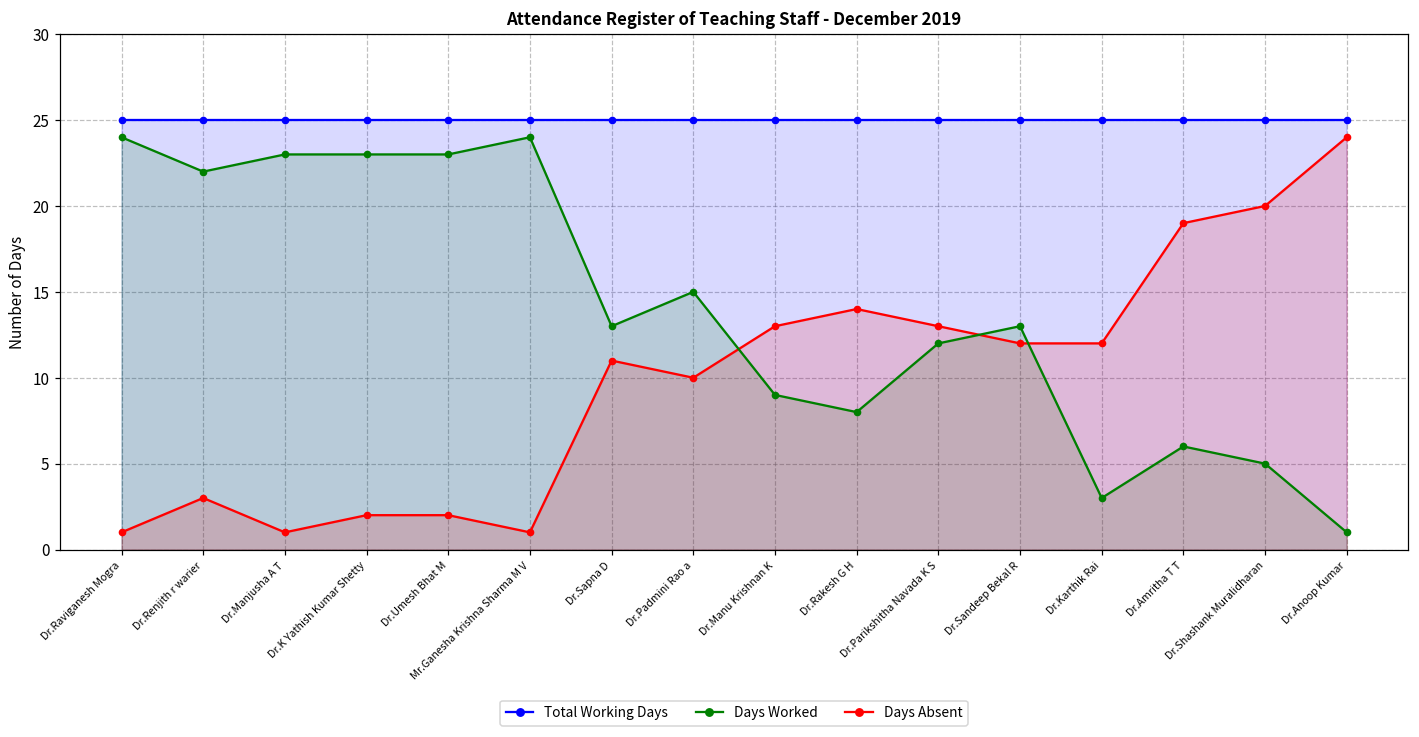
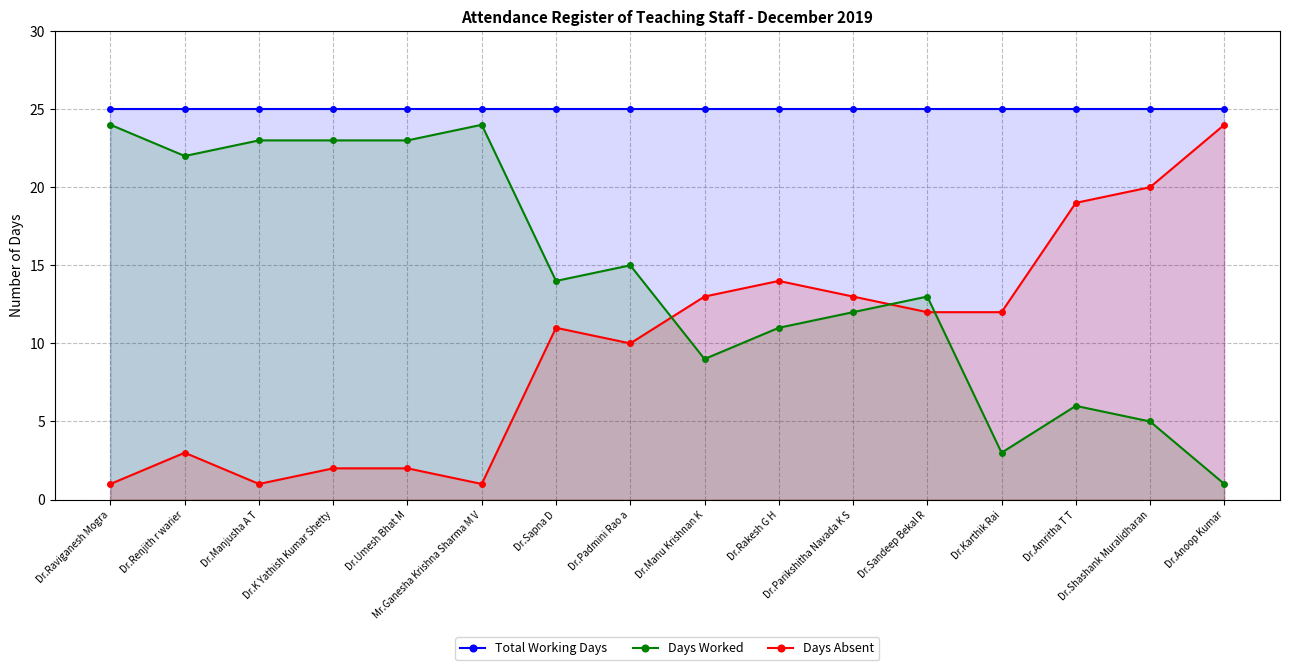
  {
    "Total Working Days": {
      "Dr.Raviganesh Mogra": 25,
      "Dr.Renjith r warier": 25,
      "Dr.Manjusha A T": 25,
      "Dr.K Yathish Kumar Shetty": 25,
      "Dr.Umesh Bhat M": 25,
      "Mr.Ganesha Krishna Sharma M V": 25,
      "Dr.Sapna D": 25,
      "Dr.Padmini Rao a": 25,
      "Dr.Manu Krishnan K": 25,
      "Dr.Rakesh G H": 25,
      "Dr.Parikshitha Navada K S": 25,
      "Dr.Sandeep Bekal R": 25,
      "Dr.Karthik Rai": 25,
      "Dr.Amritha T T": 25,
      "Dr.Shashank Muralidharan": 25,
      "Dr.Anoop Kumar": 25
    },
    "Days Worked": {
      "Dr.Raviganesh Mogra": 24,
      "Dr.Renjith r warier": 22,
      "Dr.Manjusha A T": 23,
      "Dr.K Yathish Kumar Shetty": 23,
      "Dr.Umesh Bhat M": 23,
      "Mr.Ganesha Krishna Sharma M V": 24,
-     "Dr.Sapna D": 13,
+     "Dr.Sapna D": 14,
      "Dr.Padmini Rao a": 15,
      "Dr.Manu Krishnan K": 9,
-     "Dr.Rakesh G H": 8,
+     "Dr.Rakesh G H": 11,
      "Dr.Parikshitha Navada K S": 12,
      "Dr.Sandeep Bekal R": 13,
      "Dr.Karthik Rai": 3,
      "Dr.Amritha T T": 6,
      "Dr.Shashank Muralidharan": 5,
      "Dr.Anoop Kumar": 1
    },
    "Days Absent": {
      "Dr.Raviganesh Mogra": 1,
      "Dr.Renjith r warier": 3,
      "Dr.Manjusha A T": 1,
      "Dr.K Yathish Kumar Shetty": 2,
      "Dr.Umesh Bhat M": 2,
      "Mr.Ganesha Krishna Sharma M V": 1,
      "Dr.Sapna D": 11,
      "Dr.Padmini Rao a": 10,
      "Dr.Manu Krishnan K": 13,
      "Dr.Rakesh G H": 14,
      "Dr.Parikshitha Navada K S": 13,
      "Dr.Sandeep Bekal R": 12,
      "Dr.Karthik Rai": 12,
      "Dr.Amritha T T": 19,
      "Dr.Shashank Muralidharan": 20,
      "Dr.Anoop Kumar": 24
    }
  }
